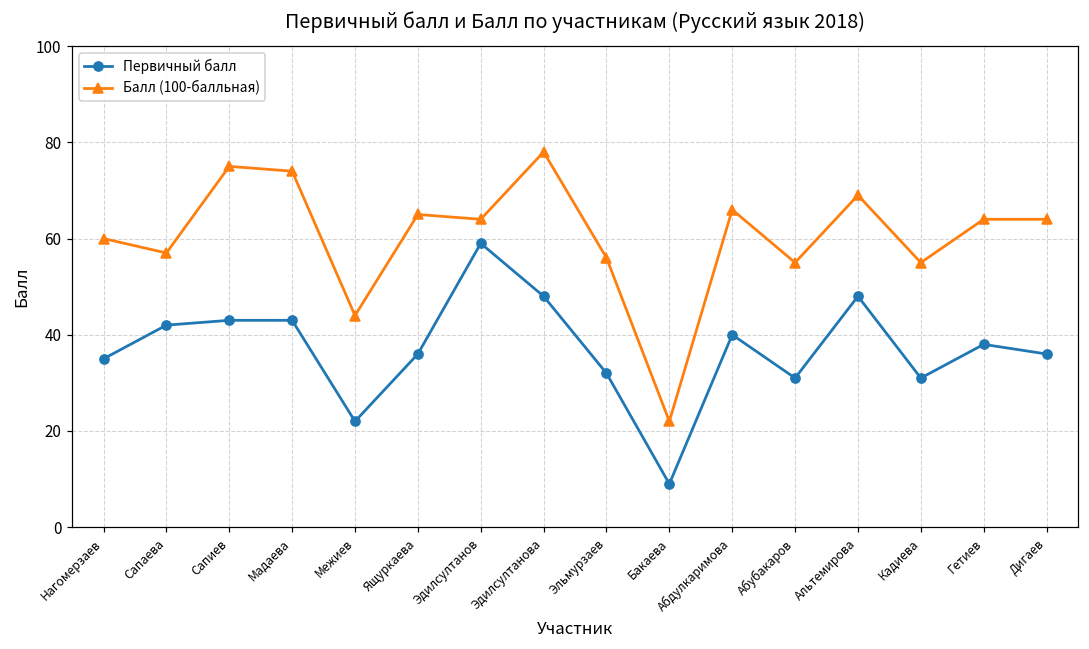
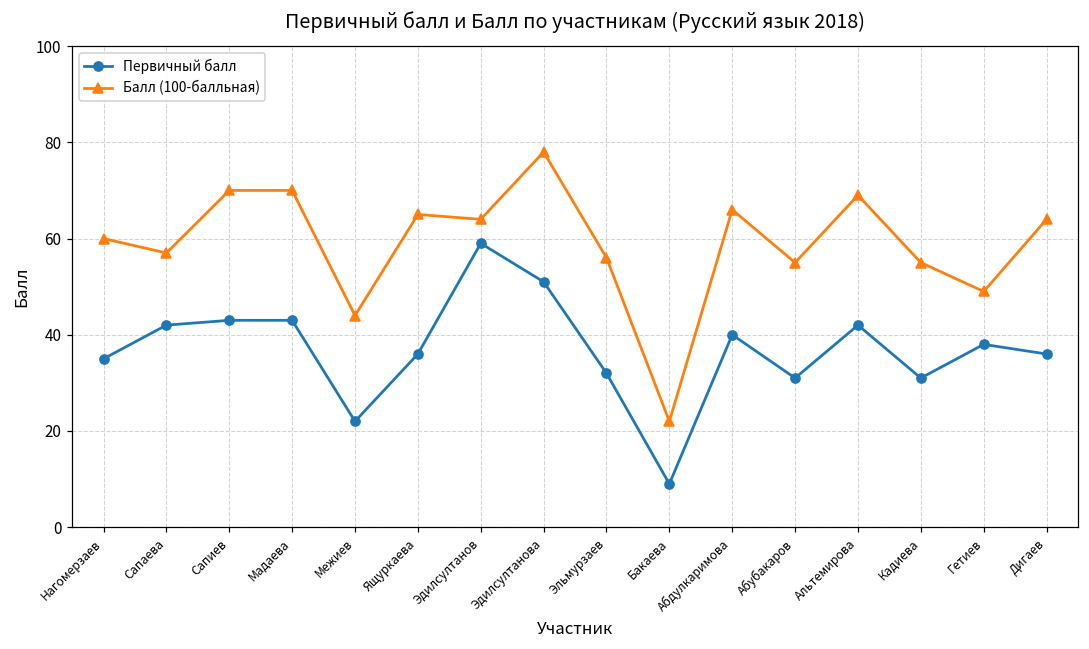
  {
    "Первичный балл": {
      "Нагомерзаев": 35,
      "Сапаева": 42,
      "Сапиев": 43,
      "Мадаева": 43,
      "Межиев": 22,
      "Ящуркаева": 36,
      "Эдилсултанов": 59,
-     "Эдилсултанова": 48,
+     "Эдилсултанова": 51,
      "Эльмурзаев": 32,
      "Бакаева": 9,
      "Абдулкаримова": 40,
      "Абубакаров": 31,
-     "Альтемирова": 48,
+     "Альтемирова": 42,
      "Кадиева": 31,
      "Гетиев": 38,
      "Дигаев": 36
    },
    "Балл (100-балльная)": {
      "Нагомерзаев": 60,
      "Сапаева": 57,
-     "Сапиев": 75,
-     "Мадаева": 74,
+     "Сапиев": 70,
+     "Мадаева": 70,
      "Межиев": 44,
      "Ящуркаева": 65,
      "Эдилсултанов": 64,
      "Эдилсултанова": 78,
      "Эльмурзаев": 56,
      "Бакаева": 22,
      "Абдулкаримова": 66,
      "Абубакаров": 55,
      "Альтемирова": 69,
      "Кадиева": 55,
-     "Гетиев": 64,
+     "Гетиев": 49,
      "Дигаев": 64
    }
  }
